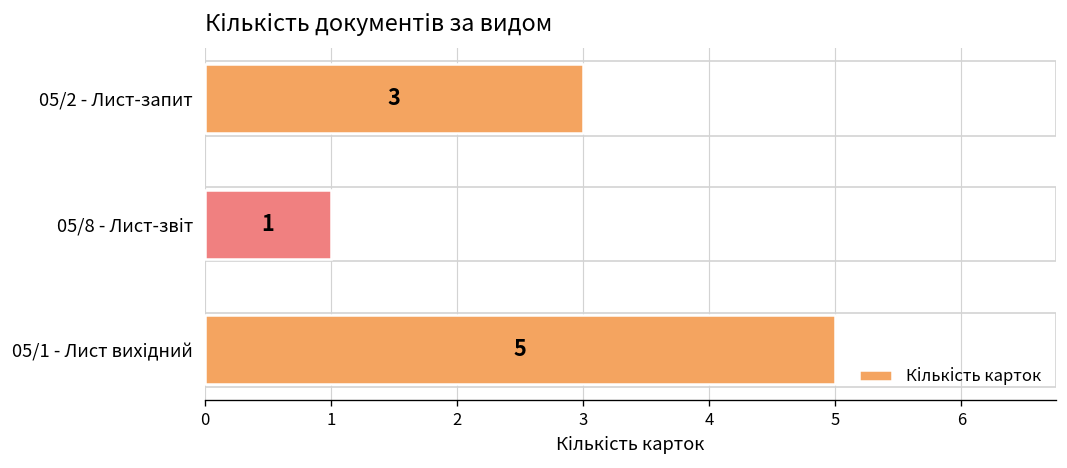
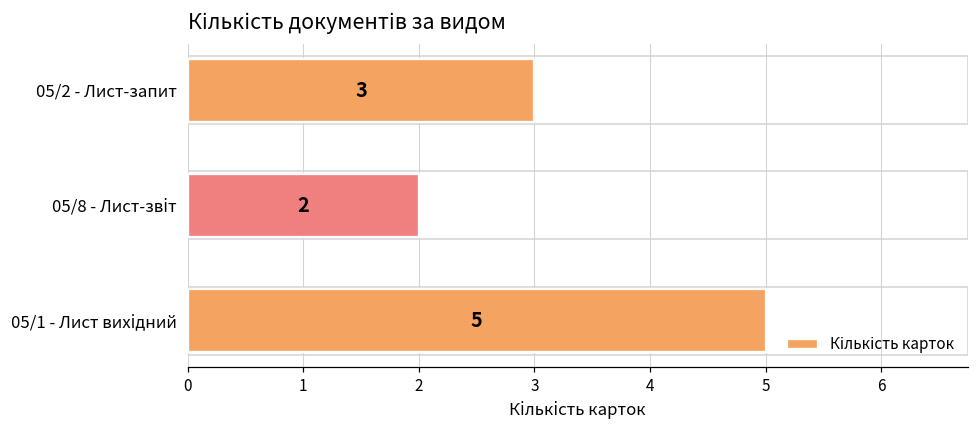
  {
    "05/2 - Лист-запит": 3,
-   "05/8 - Лист-звіт": 1,
+   "05/8 - Лист-звіт": 2,
    "05/1 - Лист вихідний": 5
  }
